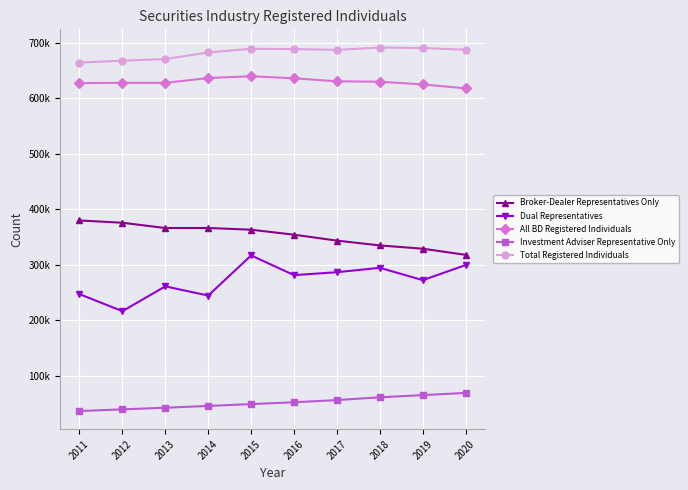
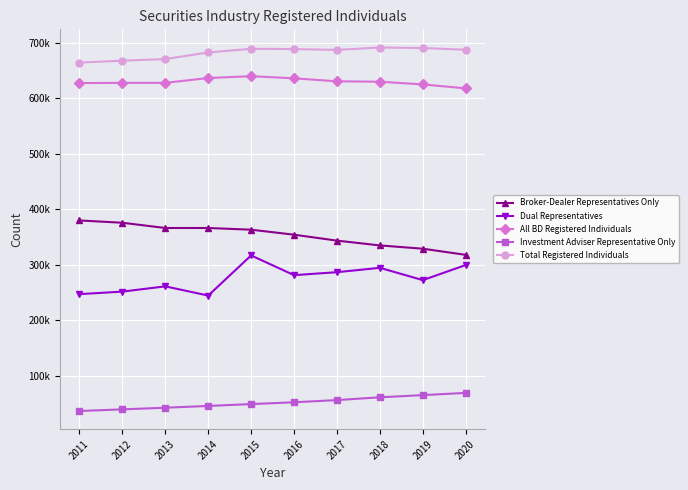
  {
    "Broker-Dealer Representatives Only": {
      "2011": 380000,
      "2012": 380000,
      "2013": 370000,
      "2014": 370000,
      "2015": 360000,
      "2016": 350000,
      "2017": 340000,
      "2018": 330000,
      "2019": 330000,
      "2020": 320000
    },
    "Dual Representatives": {
      "2011": 250000,
-     "2012": 220000,
+     "2012": 250000,
      "2013": 260000,
      "2014": 240000,
      "2015": 320000,
      "2016": 280000,
      "2017": 290000,
      "2018": 290000,
      "2019": 270000,
      "2020": 300000
    }
  }
